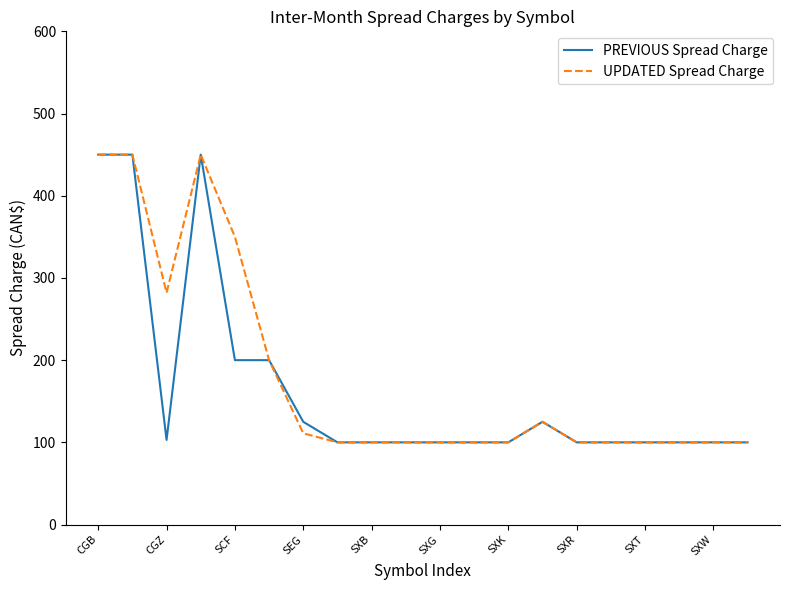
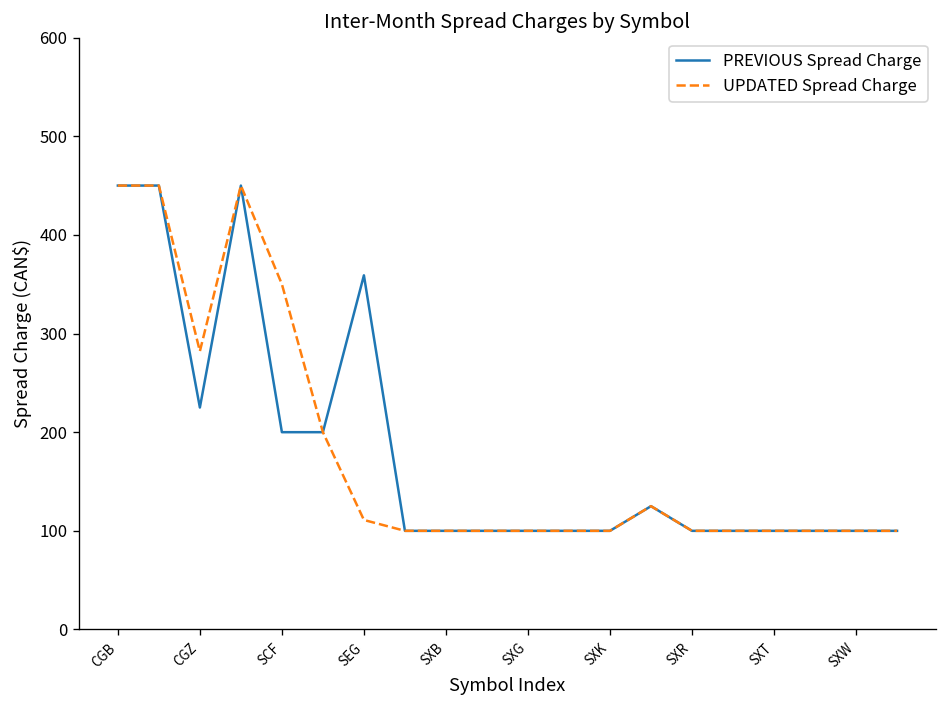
  {
    "PREVIOUS Spread Charge": {
-     "CGZ": 100,
+     "CGZ": 230,
      "SCF": 200,
-     "SEG": 130
+     "SEG": 360
    },
    "UPDATED Spread Charge": {
      "CGZ": 280,
      "SCF": 350,
      "SEG": 110
    }
  }
